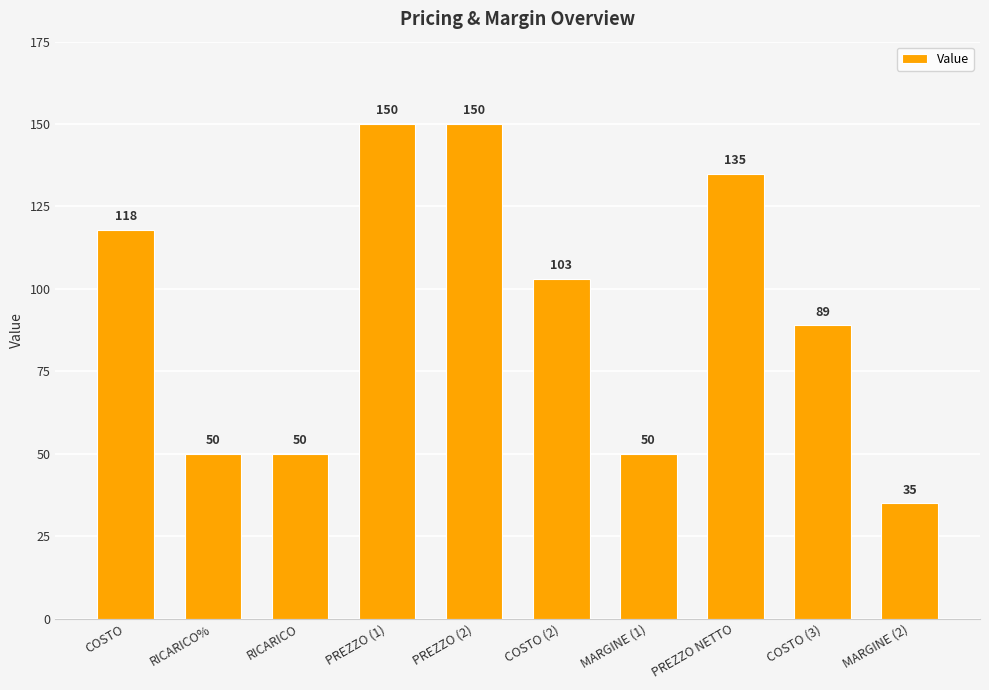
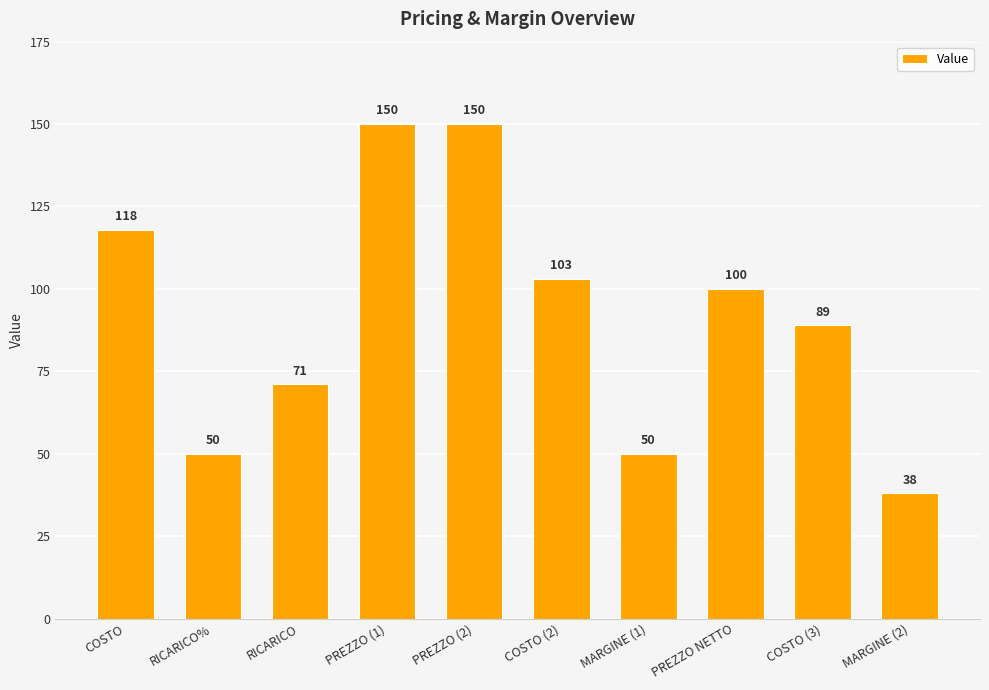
  {
    "COSTO": 118,
    "RICARICO%": 50,
-   "RICARICO": 50,
+   "RICARICO": 71,
    "PREZZO (1)": 150,
    "PREZZO (2)": 150,
    "COSTO (2)": 103,
    "MARGINE (1)": 50,
-   "PREZZO NETTO": 135,
+   "PREZZO NETTO": 100,
    "COSTO (3)": 89,
-   "MARGINE (2)": 35
+   "MARGINE (2)": 38
  }
